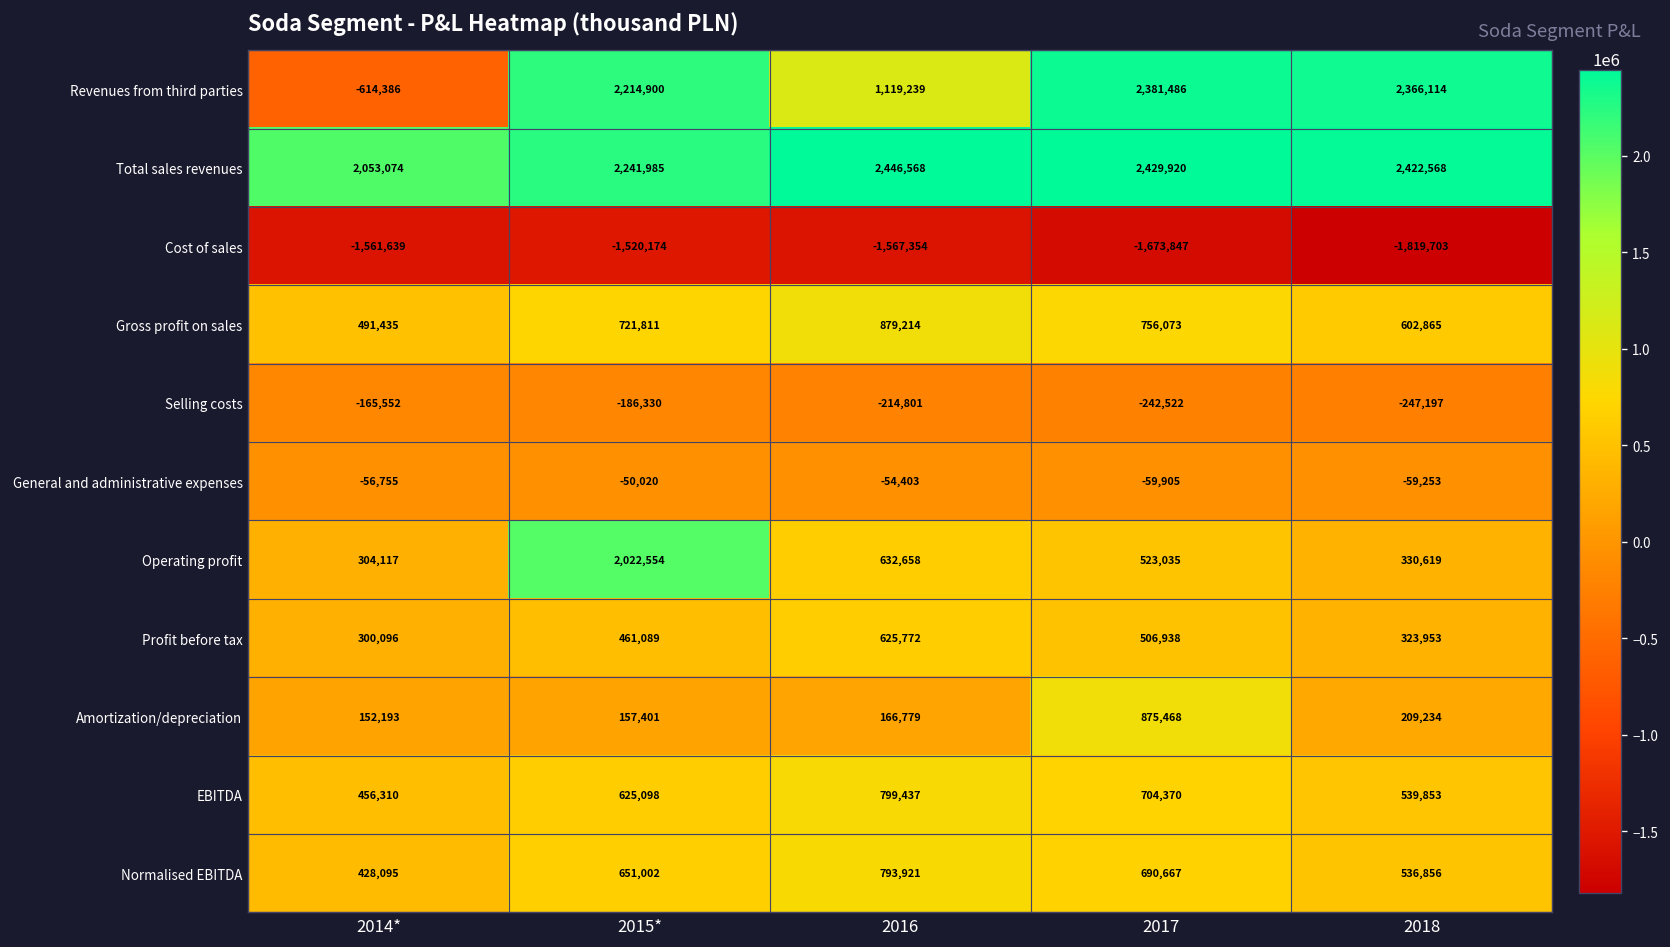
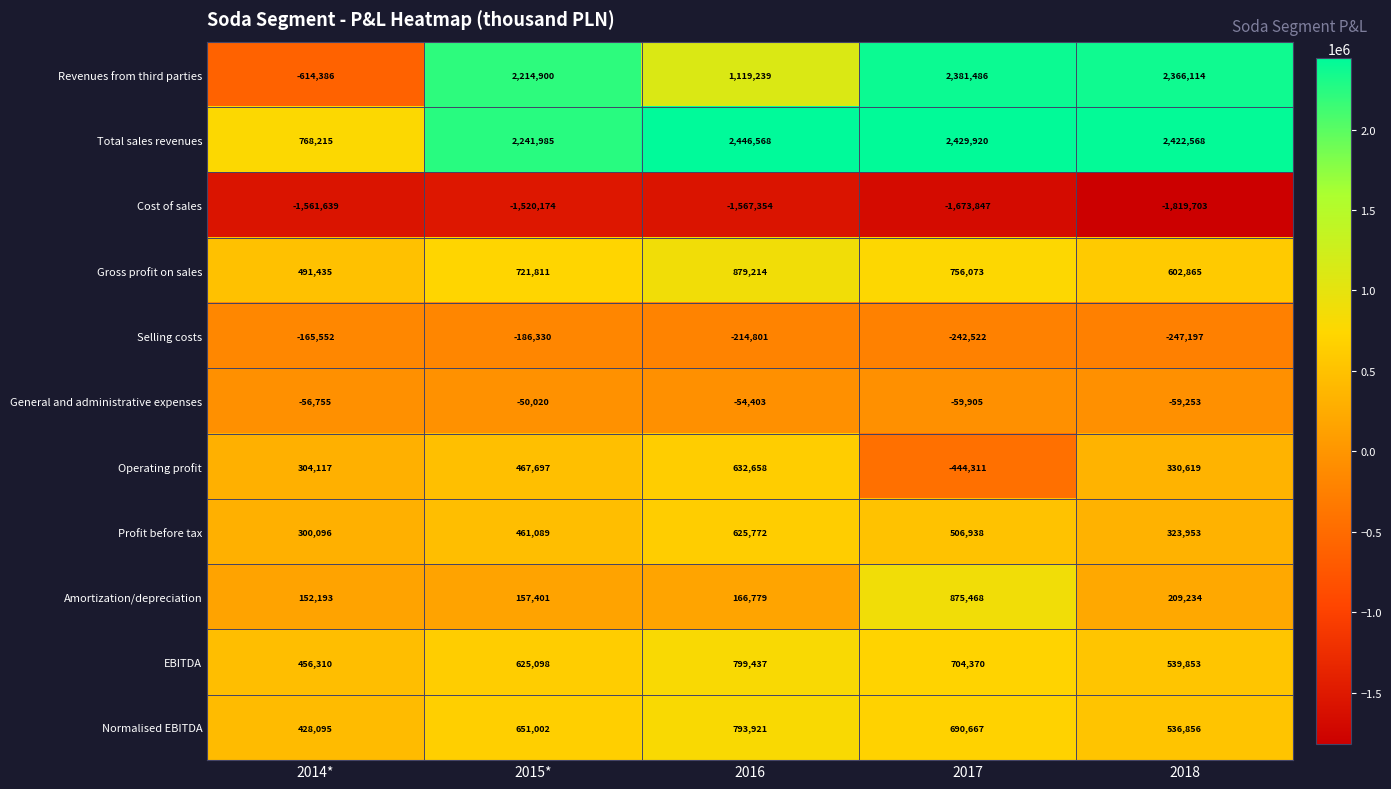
  {
    "Revenues from third parties": {
      "2014*": "-614,386",
      "2015*": "2,214,900",
      "2016": "1,119,239",
      "2017": "2,381,486",
      "2018": "2,366,114"
    },
    "Total sales revenues": {
-     "2014*": "2,053,074",
+     "2014*": "768,215",
      "2015*": "2,241,985",
      "2016": "2,446,568",
      "2017": "2,429,920",
      "2018": "2,422,568"
    },
    "Cost of sales": {
      "2014*": "-1,561,639",
      "2015*": "-1,520,174",
      "2016": "-1,567,354",
      "2017": "-1,673,847",
      "2018": "-1,819,703"
    },
    "Gross profit on sales": {
      "2014*": "491,435",
      "2015*": "721,811",
      "2016": "879,214",
      "2017": "756,073",
      "2018": "602,865"
    },
    "Selling costs": {
      "2014*": "-165,552",
      "2015*": "-186,330",
      "2016": "-214,801",
      "2017": "-242,522",
      "2018": "-247,197"
    },
    "General and administrative expenses": {
      "2014*": "-56,755",
      "2015*": "-50,020",
      "2016": "-54,403",
      "2017": "-59,905",
      "2018": "-59,253"
    },
    "Operating profit": {
      "2014*": "304,117",
-     "2015*": "2,022,554",
+     "2015*": "467,697",
      "2016": "632,658",
-     "2017": "523,035",
+     "2017": "-444,311",
      "2018": "330,619"
    },
    "Profit before tax": {
      "2014*": "300,096",
      "2015*": "461,089",
      "2016": "625,772",
      "2017": "506,938",
      "2018": "323,953"
    },
    "Amortization/depreciation": {
      "2014*": "152,193",
      "2015*": "157,401",
      "2016": "166,779",
      "2017": "875,468",
      "2018": "209,234"
    },
    "EBITDA": {
      "2014*": "456,310",
      "2015*": "625,098",
      "2016": "799,437",
      "2017": "704,370",
      "2018": "539,853"
    },
    "Normalised EBITDA": {
      "2014*": "428,095",
      "2015*": "651,002",
      "2016": "793,921",
      "2017": "690,667",
      "2018": "536,856"
    }
  }
